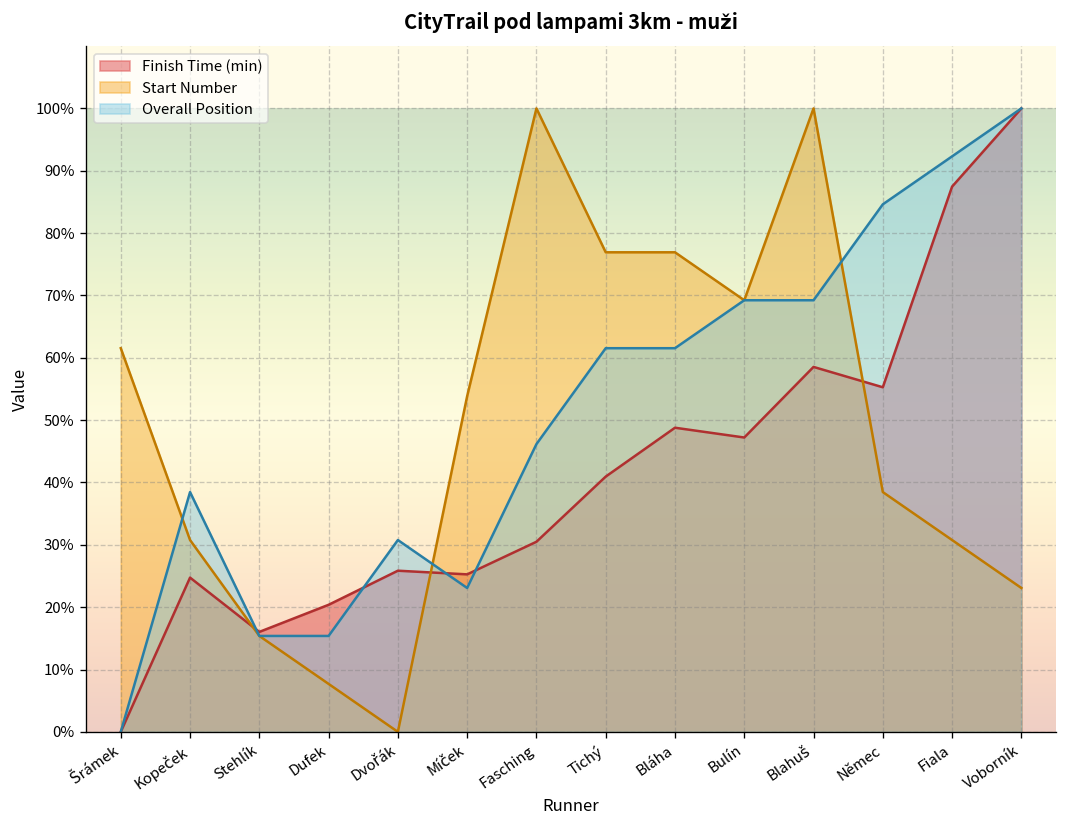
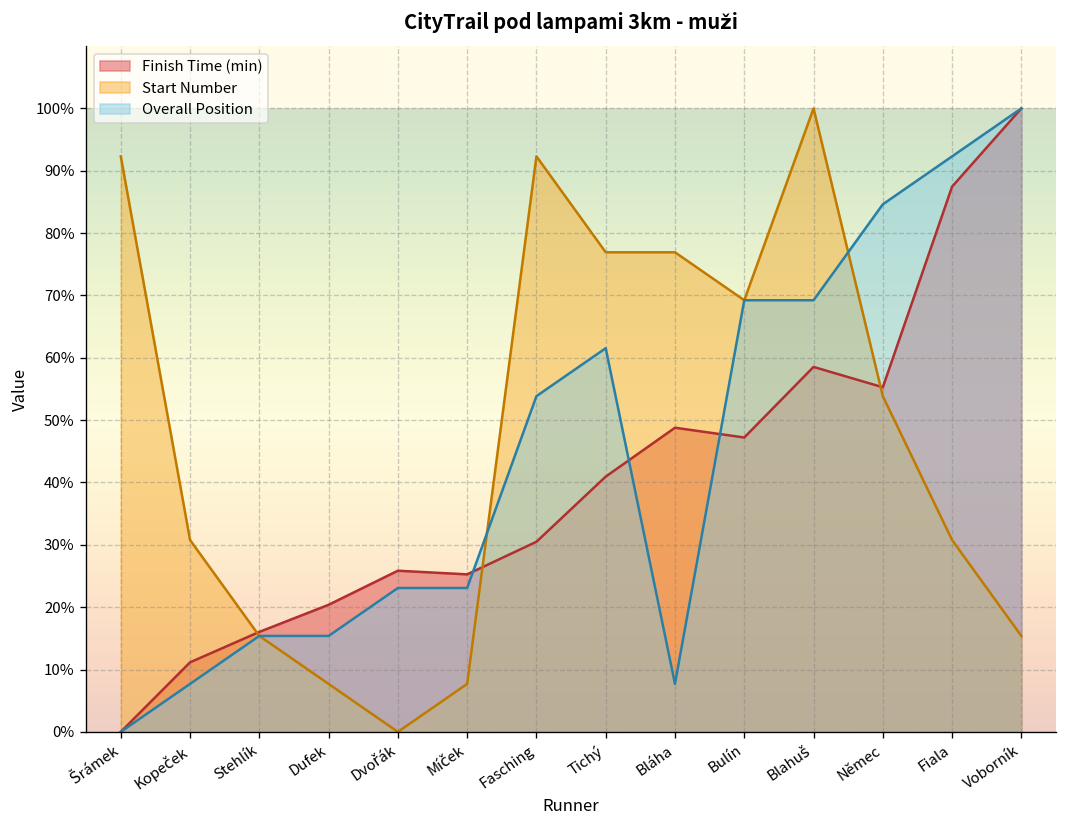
  {
    "Finish Time (min)": {
-     "Kopeček": "25%",
+     "Kopeček": "11%",
      "Stehlík": "16%",
      "Dufek": "20%",
      "Dvořák": "26%",
      "Míček": "25%",
      "Fasching": "30%",
      "Tichý": "41%",
      "Bláha": "49%",
      "Bulín": "47%",
      "Blahuš": "59%",
      "Němec": "55%",
      "Fiala": "87%"
    },
    "Start Number": {
-     "Šrámek": "62%",
+     "Šrámek": "92%",
      "Kopeček": "31%",
      "Dufek": "8%",
      "Dvořák": "0%",
-     "Míček": "54%",
-     "Fasching": "100%",
+     "Míček": "8%",
+     "Fasching": "92%",
      "Tichý": "77%",
      "Bláha": "77%",
      "Blahuš": "100%",
-     "Němec": "38%",
+     "Němec": "54%",
      "Fiala": "31%",
-     "Voborník": "23%"
+     "Voborník": "15%"
    },
    "Overall Position": {
-     "Kopeček": "38%",
+     "Kopeček": "8%",
      "Dufek": "15%",
-     "Dvořák": "31%",
+     "Dvořák": "23%",
      "Míček": "23%",
-     "Fasching": "46%",
+     "Fasching": "54%",
      "Tichý": "62%",
-     "Bláha": "62%",
+     "Bláha": "8%",
      "Blahuš": "69%",
      "Němec": "85%",
      "Fiala": "92%"
    }
  }
